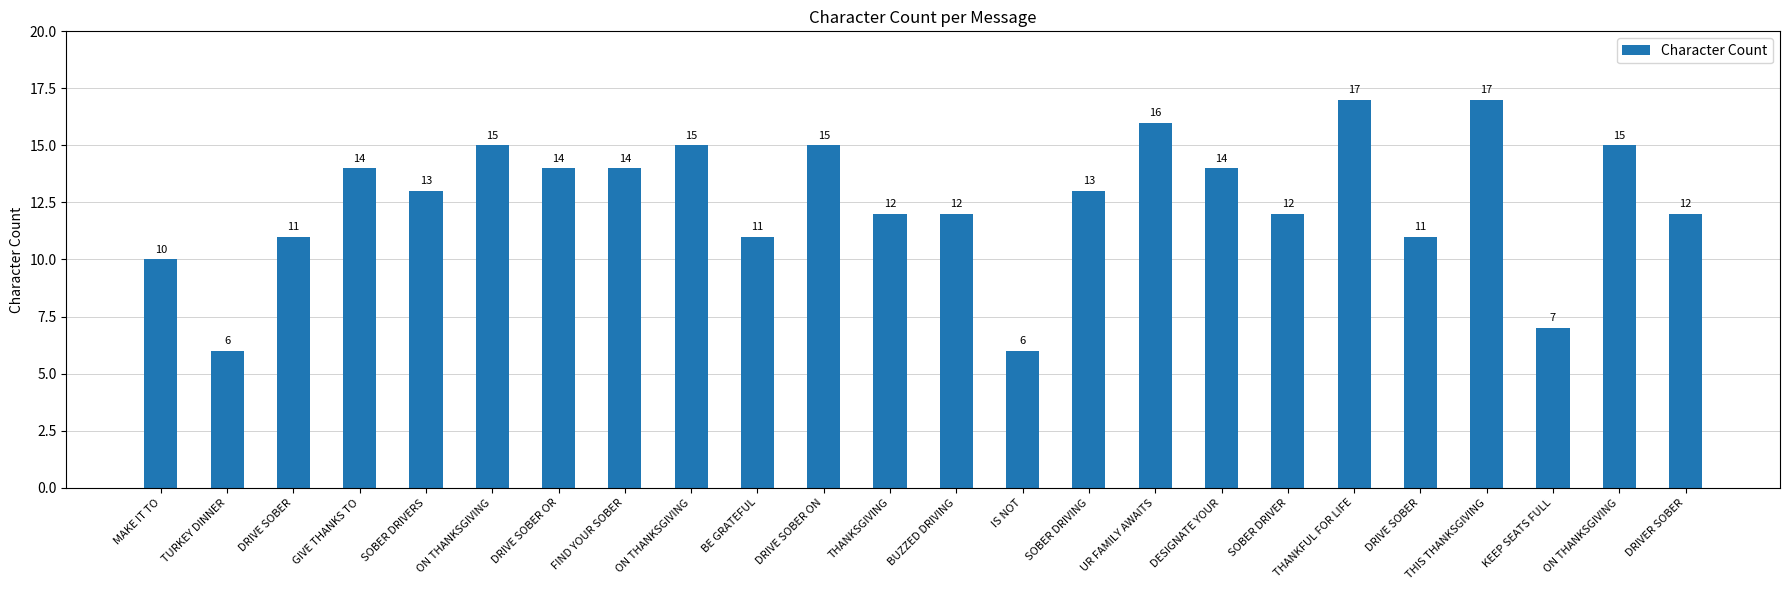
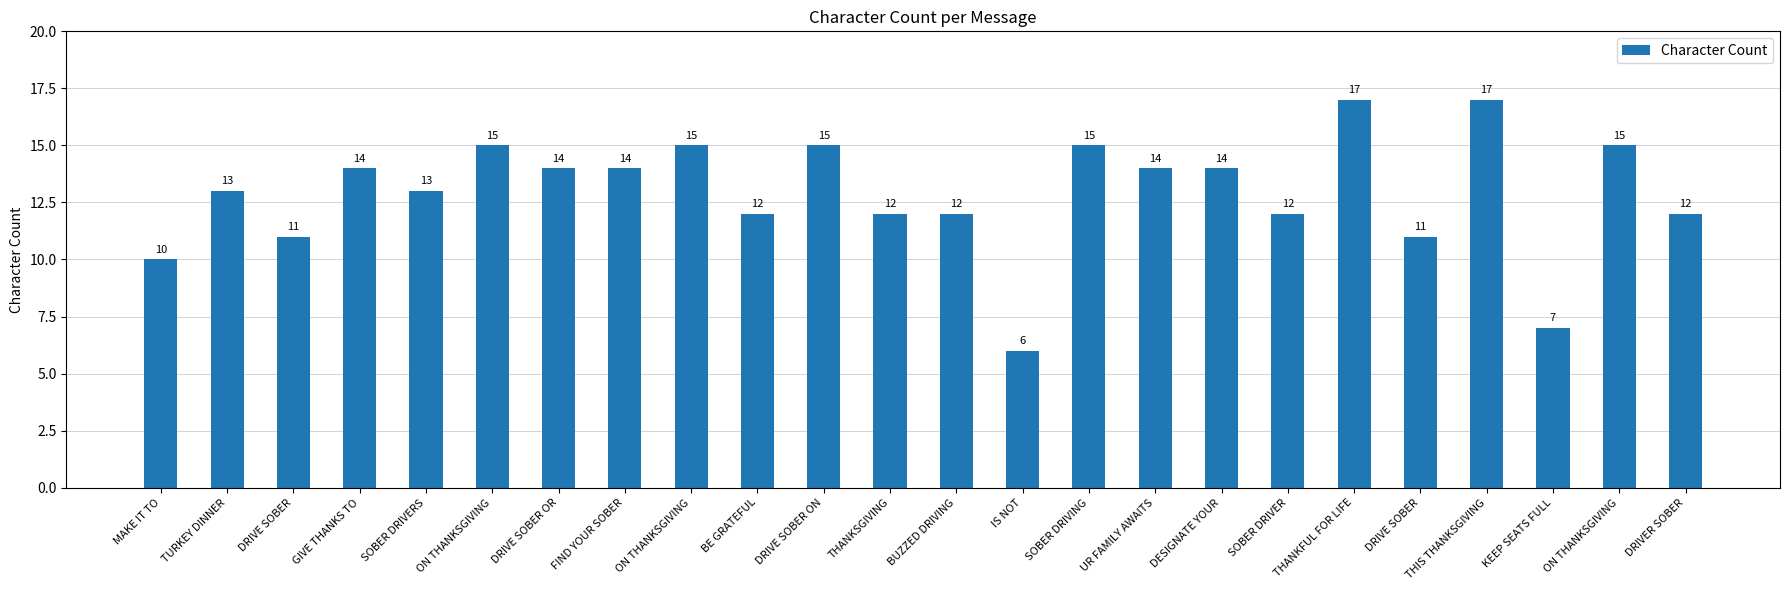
  {
    "MAKE IT TO": 10,
-   "TURKEY DINNER": 6,
+   "TURKEY DINNER": 13,
    "GIVE THANKS TO": 14,
    "SOBER DRIVERS": 13,
    "DRIVE SOBER OR": 14,
    "FIND YOUR SOBER": 14,
-   "BE GRATEFUL": 11,
+   "BE GRATEFUL": 12,
    "DRIVE SOBER ON": 15,
    "THANKSGIVING": 12,
    "BUZZED DRIVING": 12,
    "IS NOT": 6,
-   "SOBER DRIVING": 13,
-   "UR FAMILY AWAITS": 16,
+   "SOBER DRIVING": 15,
+   "UR FAMILY AWAITS": 14,
    "DESIGNATE YOUR": 14,
    "SOBER DRIVER": 12,
    "THANKFUL FOR LIFE": 17,
    "THIS THANKSGIVING": 17,
    "KEEP SEATS FULL": 7,
    "DRIVER SOBER": 12
  }
